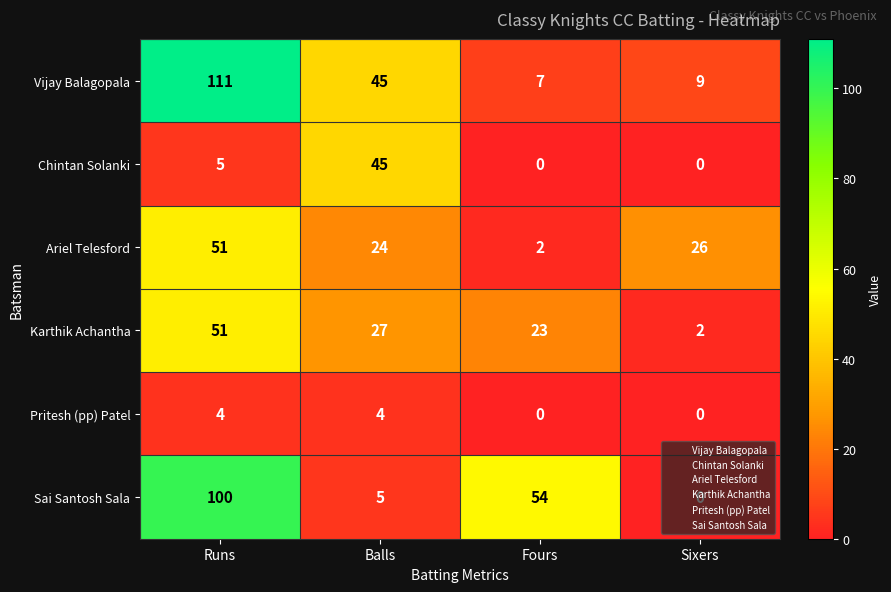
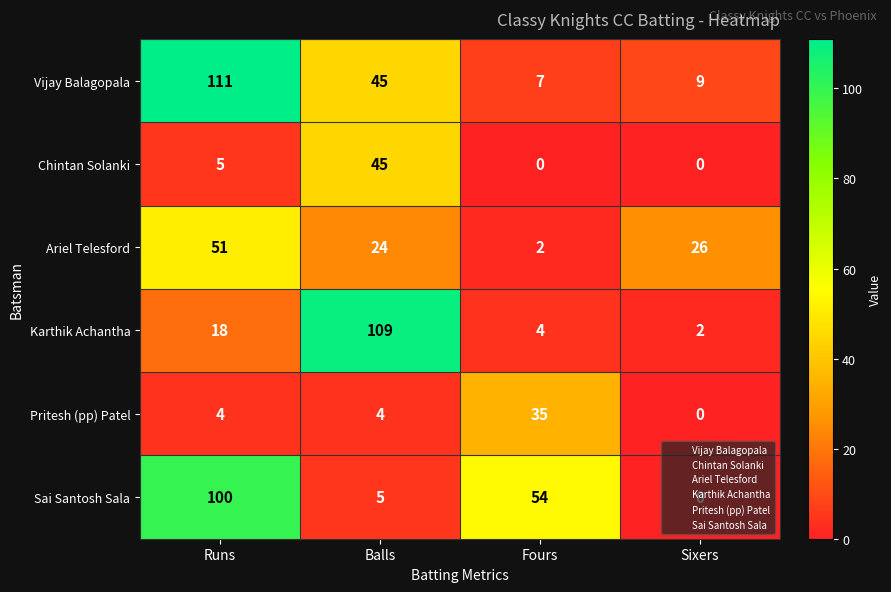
  {
    "Vijay Balagopala": {
      "Runs": 111,
      "Balls": 45,
      "Fours": 7,
      "Sixers": 9
    },
    "Chintan Solanki": {
      "Runs": 5,
      "Balls": 45,
      "Fours": 0,
      "Sixers": 0
    },
    "Ariel Telesford": {
      "Runs": 51,
      "Balls": 24,
      "Fours": 2,
      "Sixers": 26
    },
    "Karthik Achantha": {
-     "Runs": 51,
-     "Balls": 27,
-     "Fours": 23,
+     "Runs": 18,
+     "Balls": 109,
+     "Fours": 4,
      "Sixers": 2
    },
    "Pritesh (pp) Patel": {
      "Runs": 4,
      "Balls": 4,
-     "Fours": 0,
+     "Fours": 35,
      "Sixers": 0
    },
    "Sai Santosh Sala": {
      "Runs": 100,
      "Balls": 5,
      "Fours": 54
    }
  }
